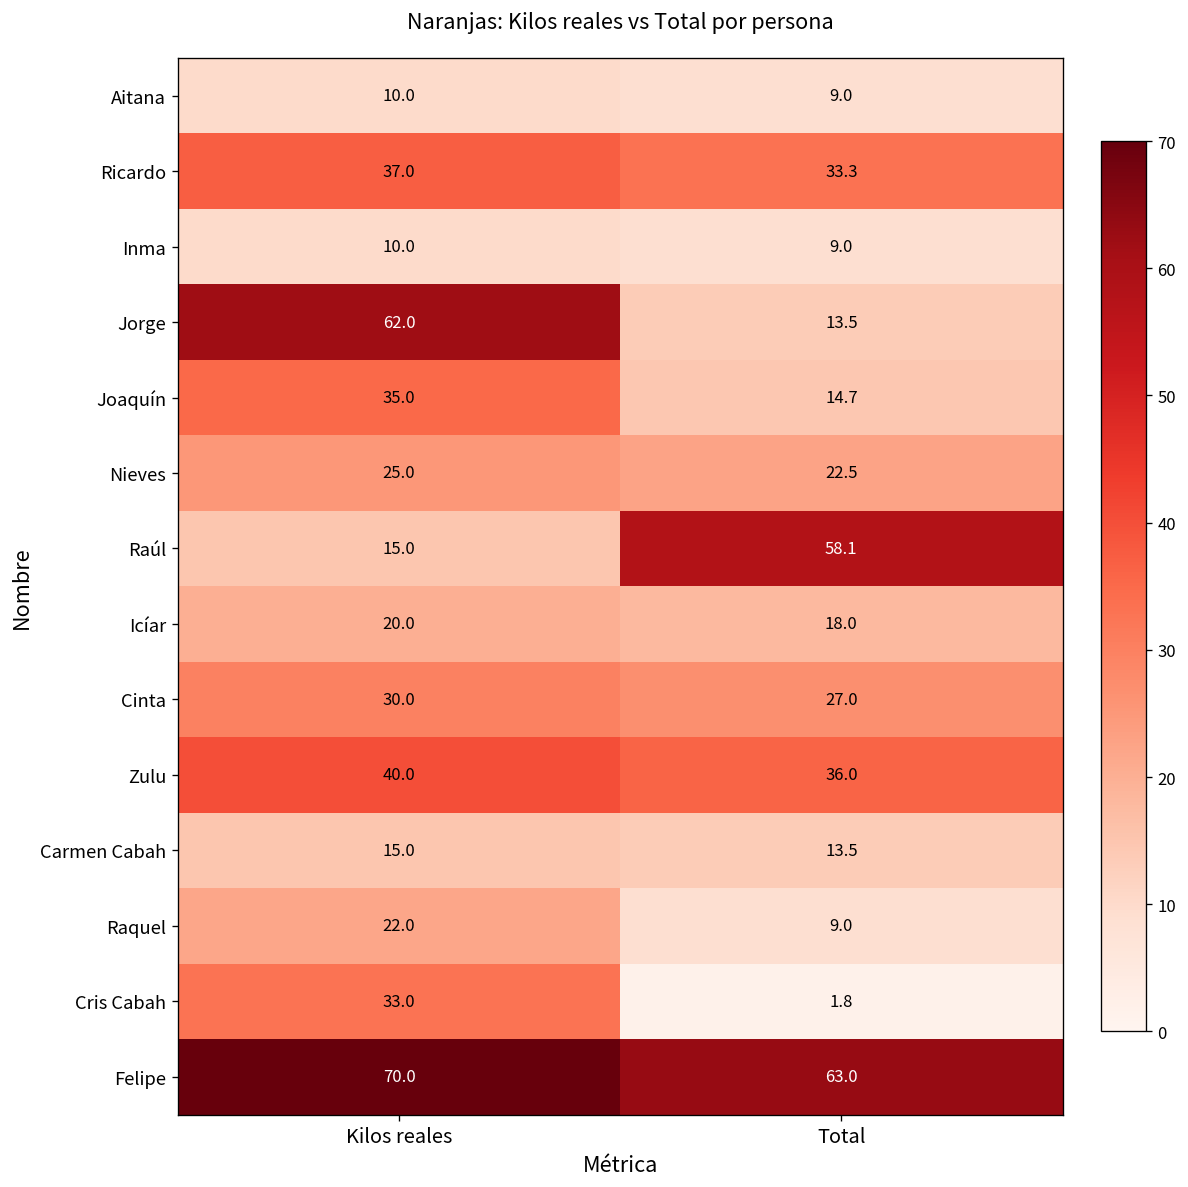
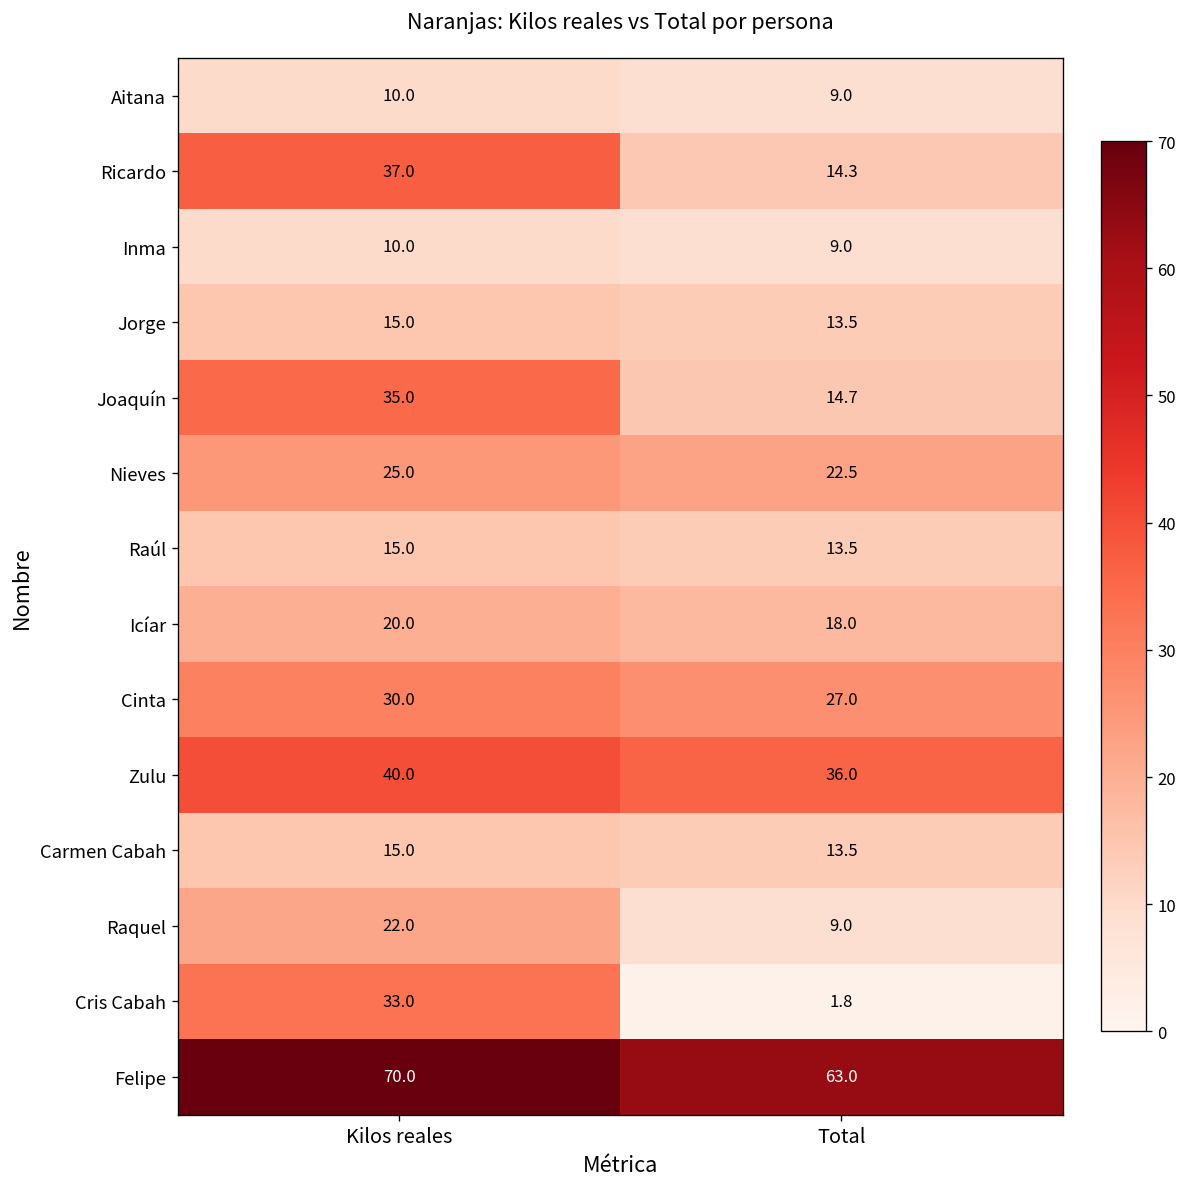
  {
    "Aitana": {
      "Kilos reales": 10.0,
      "Total": 9.0
    },
    "Ricardo": {
      "Kilos reales": 37.0,
-     "Total": 33.3
+     "Total": 14.3
    },
    "Inma": {
      "Kilos reales": 10.0,
      "Total": 9.0
    },
    "Jorge": {
-     "Kilos reales": 62.0,
+     "Kilos reales": 15.0,
      "Total": 13.5
    },
    "Joaquín": {
      "Kilos reales": 35.0,
      "Total": 14.7
    },
    "Nieves": {
      "Kilos reales": 25.0,
      "Total": 22.5
    },
    "Raúl": {
      "Kilos reales": 15.0,
-     "Total": 58.1
+     "Total": 13.5
    },
    "Icíar": {
      "Kilos reales": 20.0,
      "Total": 18.0
    },
    "Cinta": {
      "Kilos reales": 30.0,
      "Total": 27.0
    },
    "Zulu": {
      "Kilos reales": 40.0,
      "Total": 36.0
    },
    "Carmen Cabah": {
      "Kilos reales": 15.0,
      "Total": 13.5
    },
    "Raquel": {
      "Kilos reales": 22.0,
      "Total": 9.0
    },
    "Cris Cabah": {
      "Kilos reales": 33.0,
      "Total": 1.8
    },
    "Felipe": {
      "Kilos reales": 70.0,
      "Total": 63.0
    }
  }
